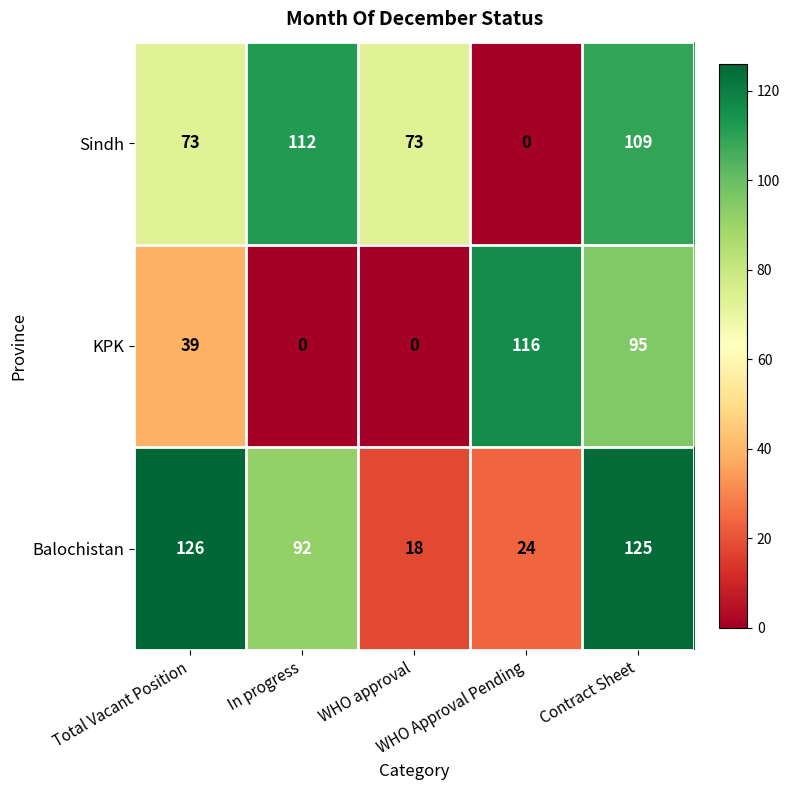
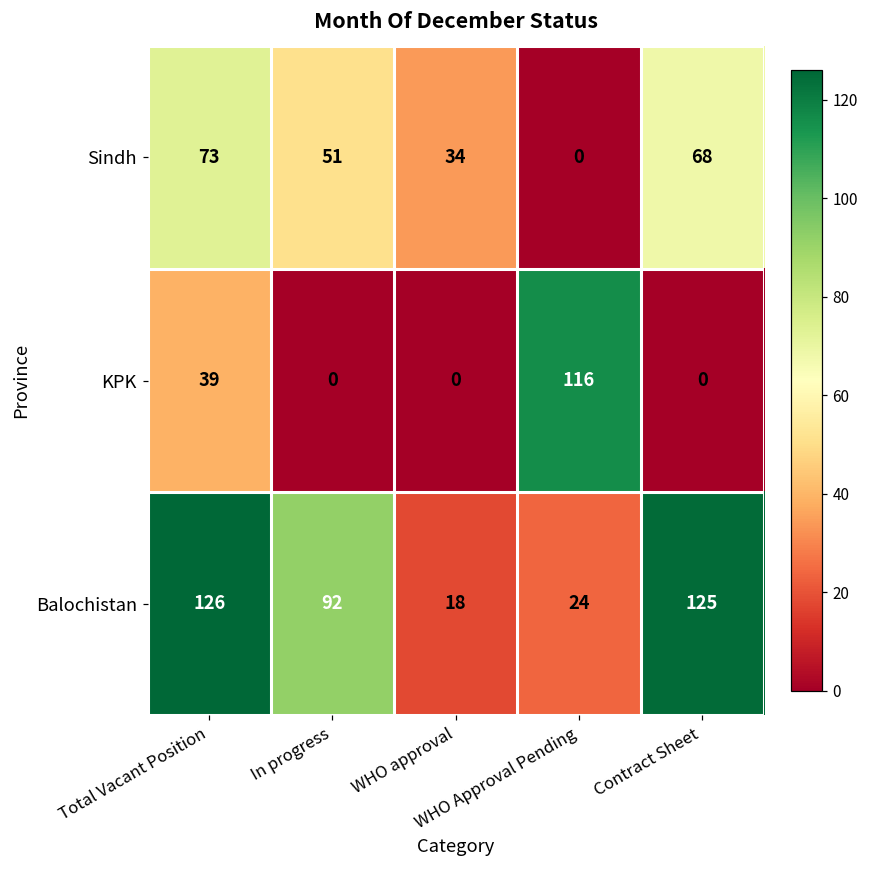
  {
    "Sindh": {
      "Total Vacant Position": 73,
-     "In progress": 112,
-     "WHO approval": 73,
+     "In progress": 51,
+     "WHO approval": 34,
      "WHO Approval Pending": 0,
-     "Contract Sheet": 109
+     "Contract Sheet": 68
    },
    "KPK": {
      "Total Vacant Position": 39,
      "In progress": 0,
      "WHO approval": 0,
      "WHO Approval Pending": 116,
-     "Contract Sheet": 95
+     "Contract Sheet": 0
    },
    "Balochistan": {
      "Total Vacant Position": 126,
      "In progress": 92,
      "WHO approval": 18,
      "WHO Approval Pending": 24,
      "Contract Sheet": 125
    }
  }
